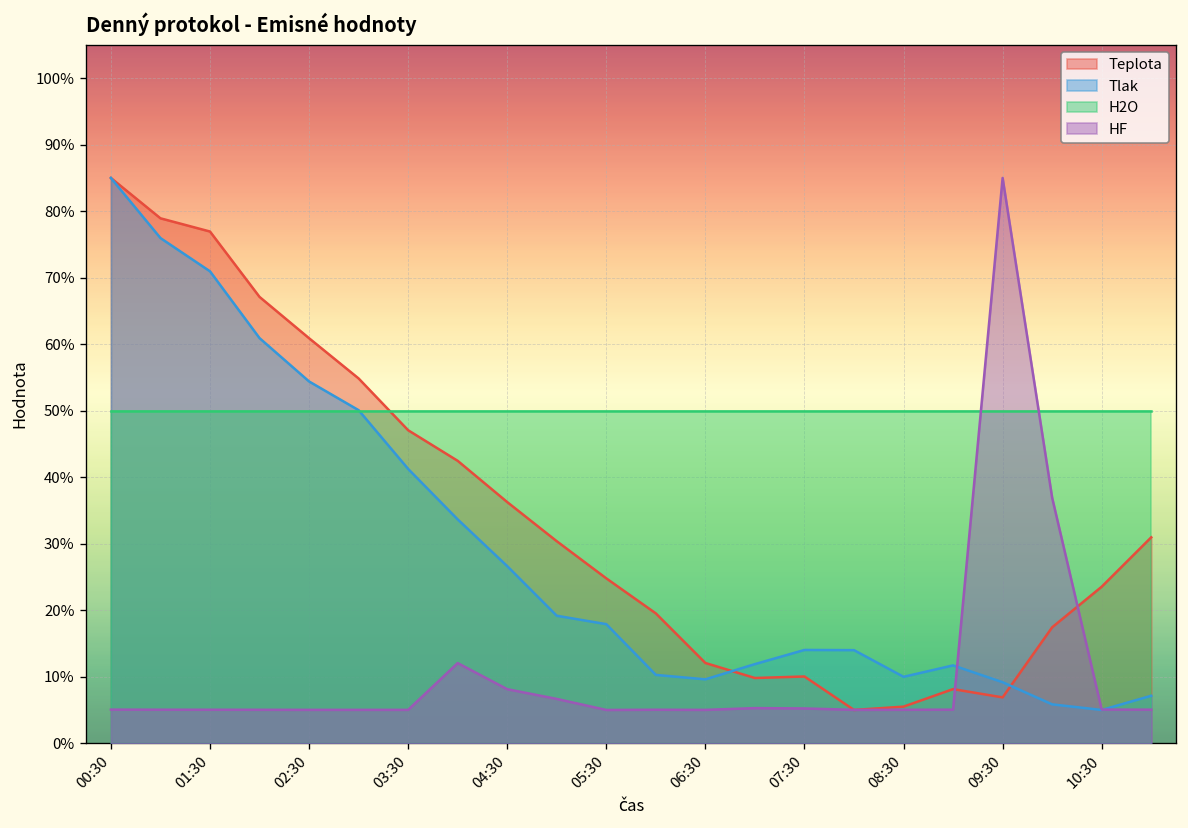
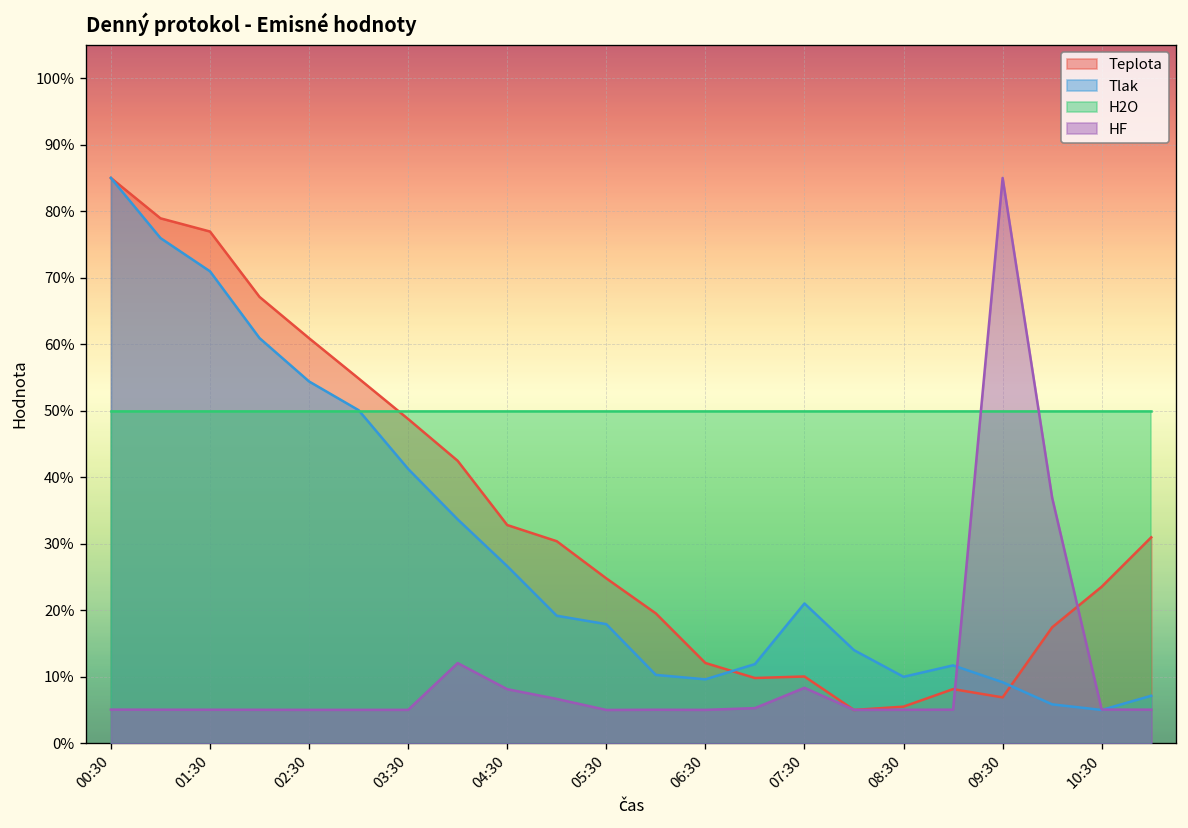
  {
    "Teplota": {
      "01:30": "77%",
      "02:30": "61%",
-     "03:30": "47%",
-     "04:30": "36%",
+     "03:30": "49%",
+     "04:30": "33%",
      "05:30": "25%",
      "06:30": "12%",
      "07:30": "10%",
      "08:30": "6%",
      "09:30": "7%",
      "10:30": "24%"
    },
    "Tlak": {
      "01:30": "71%",
      "02:30": "54%",
      "03:30": "41%",
      "04:30": "27%",
      "05:30": "18%",
      "06:30": "10%",
-     "07:30": "14%",
+     "07:30": "21%",
      "08:30": "10%",
      "09:30": "9%"
    },
    "H2O": {
      "00:30": "50%",
      "01:30": "50%",
      "02:30": "50%",
      "03:30": "50%",
      "04:30": "50%",
      "05:30": "50%",
      "06:30": "50%",
      "07:30": "50%",
      "08:30": "50%",
      "09:30": "50%",
      "10:30": "50%"
    },
    "HF": {
      "00:30": "5%",
      "01:30": "5%",
      "02:30": "5%",
      "03:30": "5%",
      "04:30": "8%",
      "05:30": "5%",
      "06:30": "5%",
-     "07:30": "5%",
+     "07:30": "8%",
      "08:30": "5%",
      "09:30": "85%"
    }
  }
